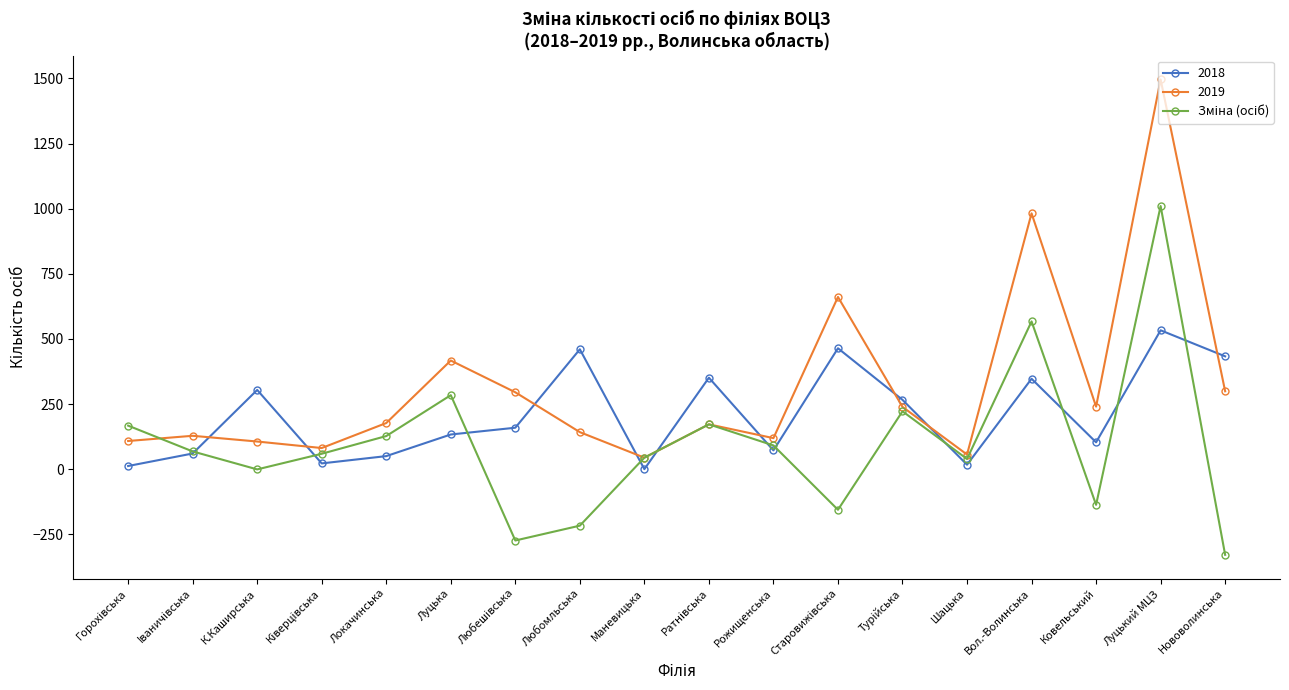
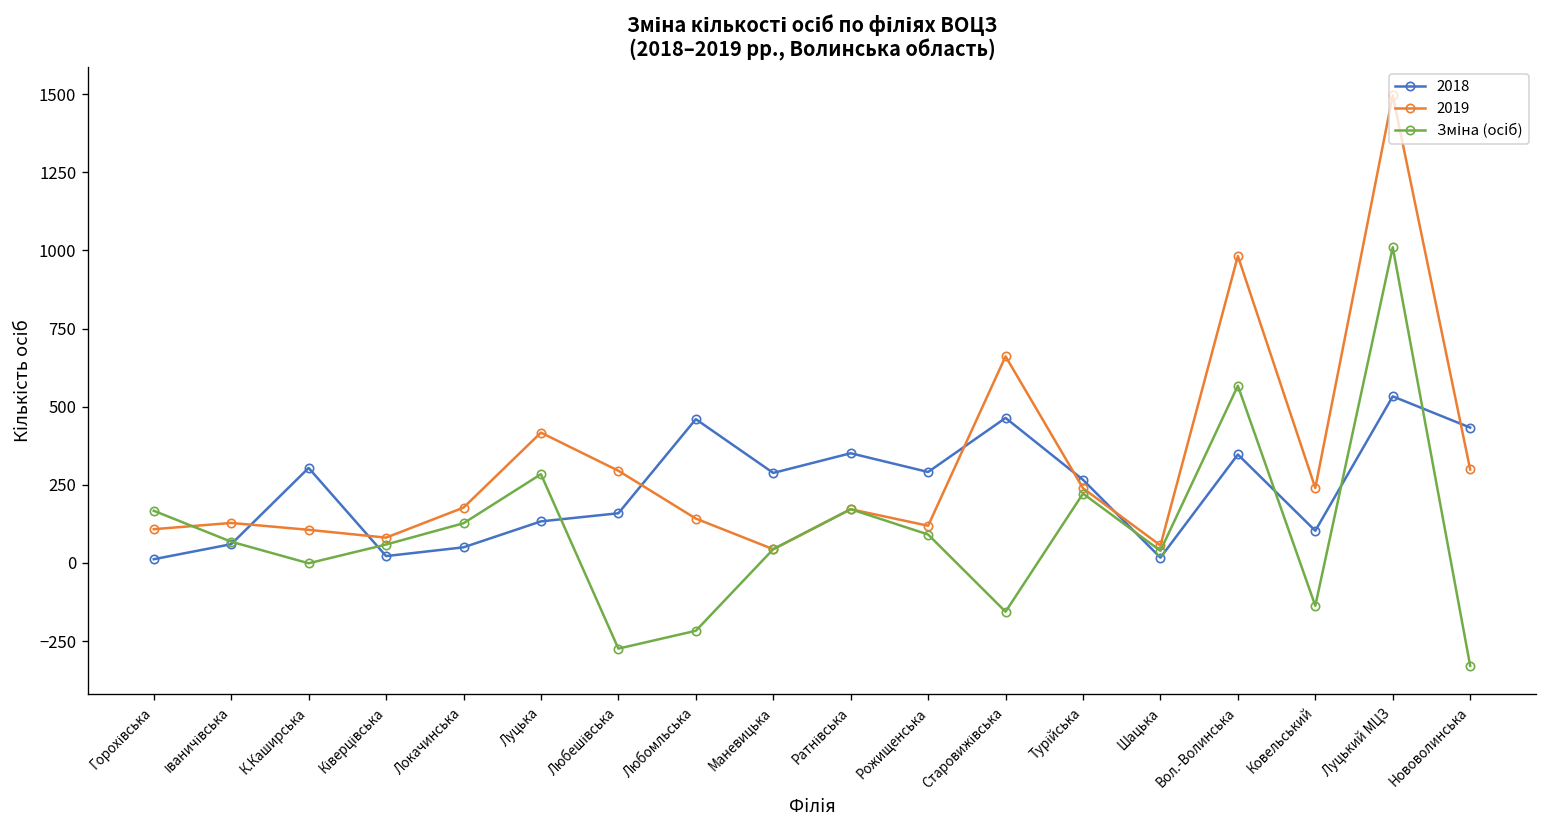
  {
    "2018": {
      "Горохівська": 10,
      "К.Каширська": 300,
      "Ківерцівська": 20,
      "Локачинська": 50,
      "Луцька": 130,
      "Любешівська": 160,
      "Любомльська": 460,
-     "Маневицька": 0,
+     "Маневицька": 290,
      "Ратнівська": 350,
-     "Рожищенська": 70,
+     "Рожищенська": 290,
      "Старовижівська": 460,
      "Турійська": 270,
      "Шацька": 20,
      "Вол.-Волинська": 350,
      "Ковельський": 100,
      "Луцький МЦЗ": 530,
      "Нововолинська": 430
    },
    "2019": {
      "Горохівська": 110,
      "Іваничівська": 130,
      "К.Каширська": 110,
      "Ківерцівська": 80,
      "Локачинська": 180,
      "Луцька": 420,
      "Любешівська": 300,
      "Любомльська": 140,
      "Рожищенська": 120,
      "Старовижівська": 660,
      "Турійська": 240,
      "Шацька": 60,
      "Вол.-Волинська": 980,
      "Ковельський": 240,
      "Нововолинська": 300
    },
    "Зміна (осіб)": {
      "Горохівська": 170,
      "К.Каширська": 0,
      "Ківерцівська": 60,
      "Локачинська": 130,
      "Луцька": 280,
      "Любешівська": -270,
      "Любомльська": -220,
      "Рожищенська": 90,
      "Старовижівська": -160,
      "Турійська": 220,
      "Шацька": 40,
      "Вол.-Волинська": 570,
      "Ковельський": -140,
      "Луцький МЦЗ": 1010,
      "Нововолинська": -330
    }
  }
